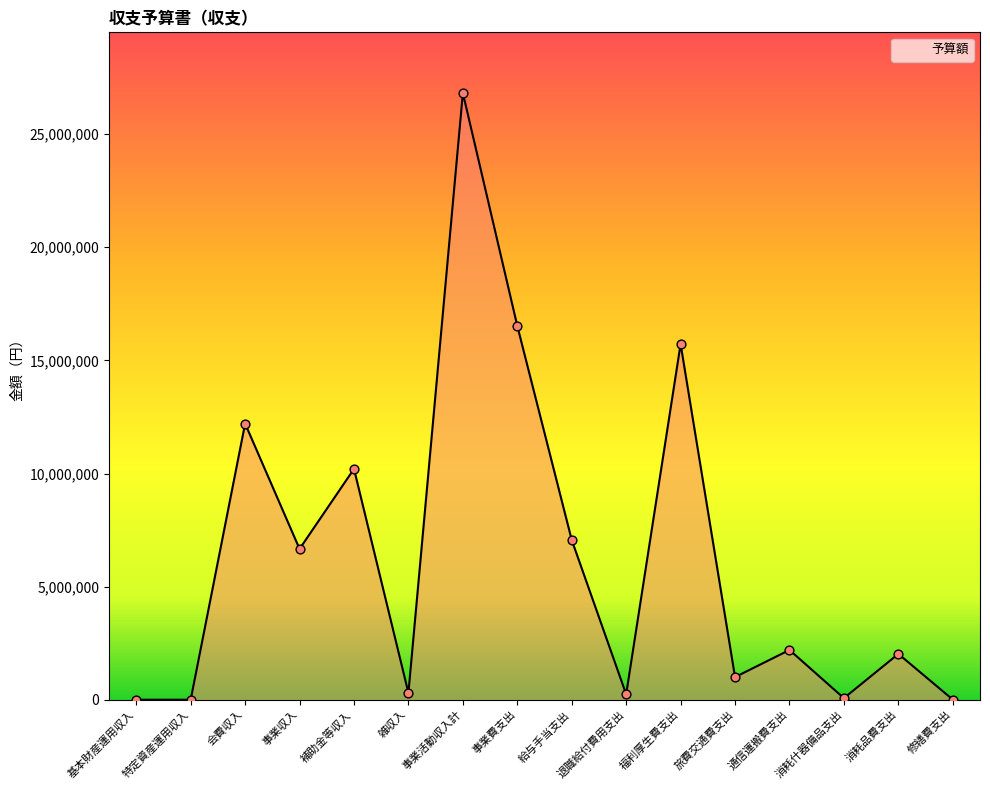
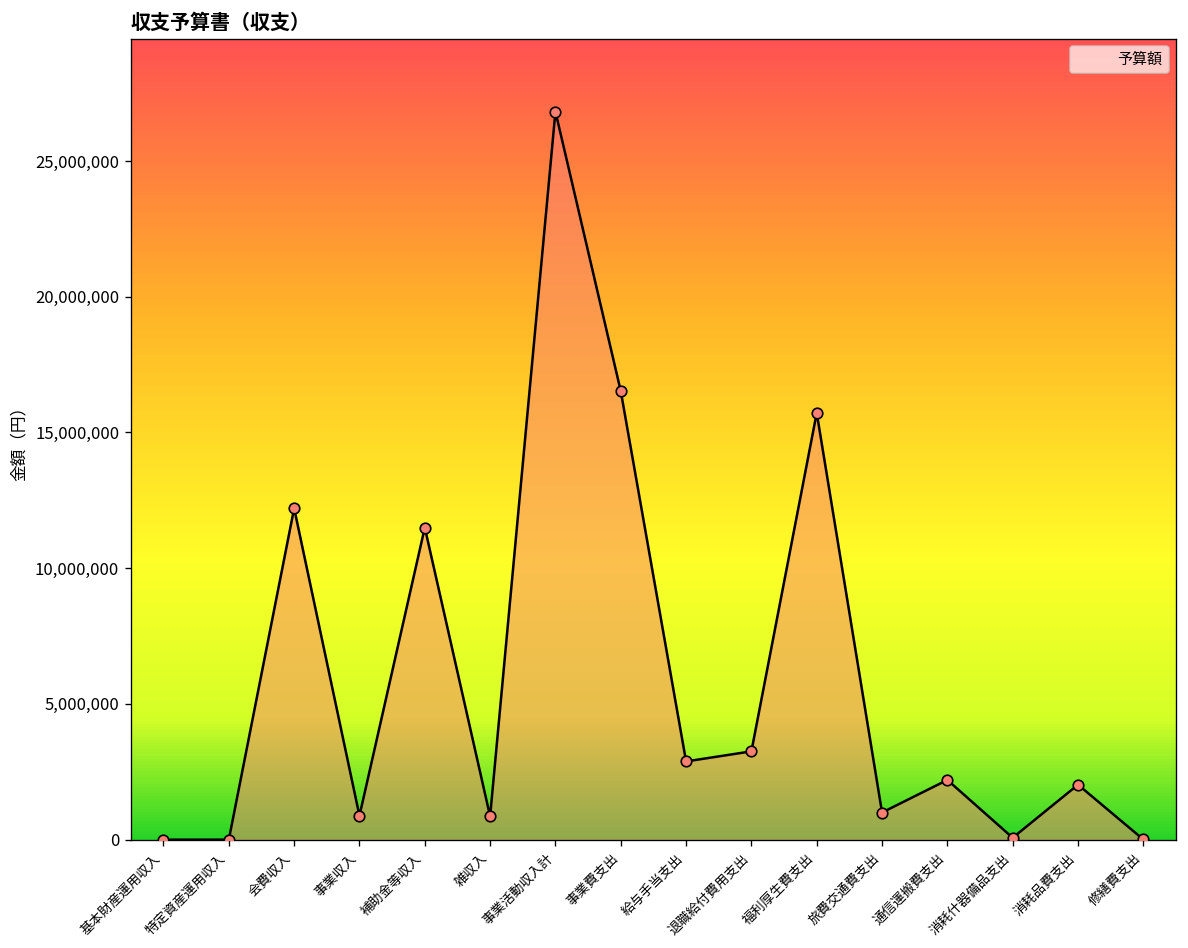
  {
    "基本財産運用収入": "0",
    "特定資産運用収入": "0",
    "会費収入": "12,200,000",
-   "事業収入": "6,700,000",
-   "補助金等収入": "10,200,000",
-   "雑収入": "300,000",
+   "事業収入": "900,000",
+   "補助金等収入": "11,500,000",
+   "雑収入": "900,000",
    "事業活動収入計": "26,800,000",
    "事業費支出": "16,500,000",
-   "給与手当支出": "7,100,000",
-   "退職給付費用支出": "200,000",
+   "給与手当支出": "2,900,000",
+   "退職給付費用支出": "3,300,000",
    "福利厚生費支出": "15,700,000",
    "旅費交通費支出": "1,000,000",
    "通信運搬費支出": "2,200,000",
    "消耗什器備品支出": "100,000",
    "消耗品費支出": "2,000,000",
    "修繕費支出": "0"
  }
